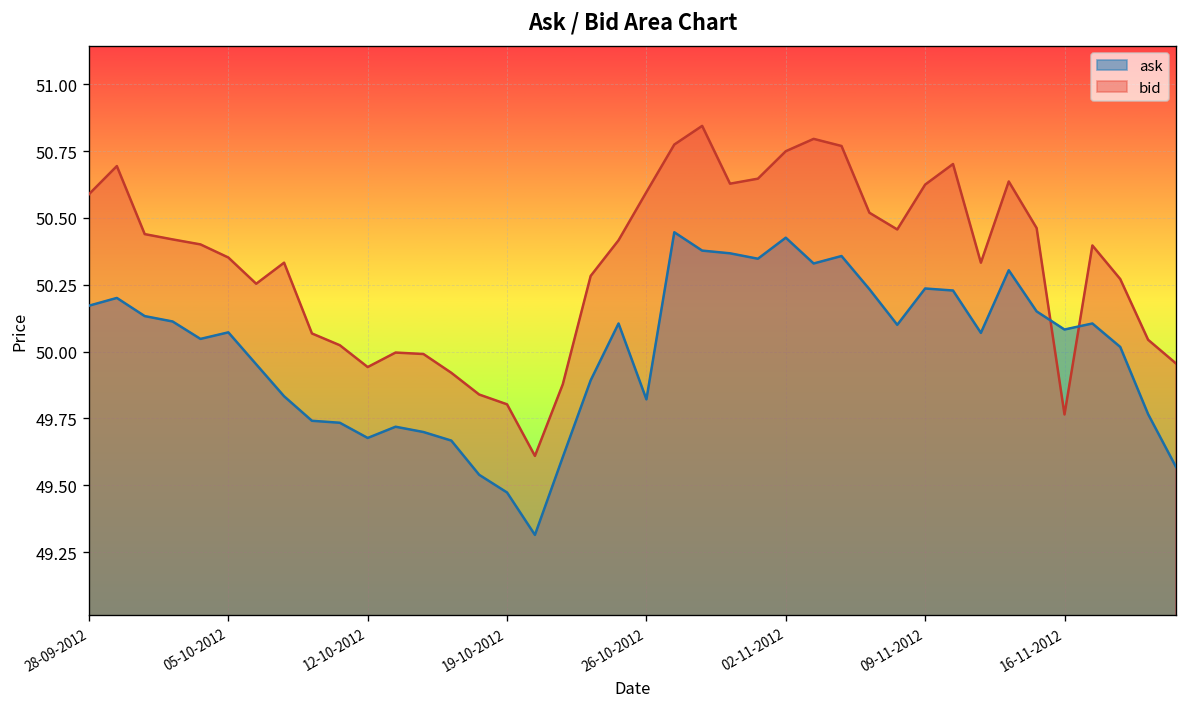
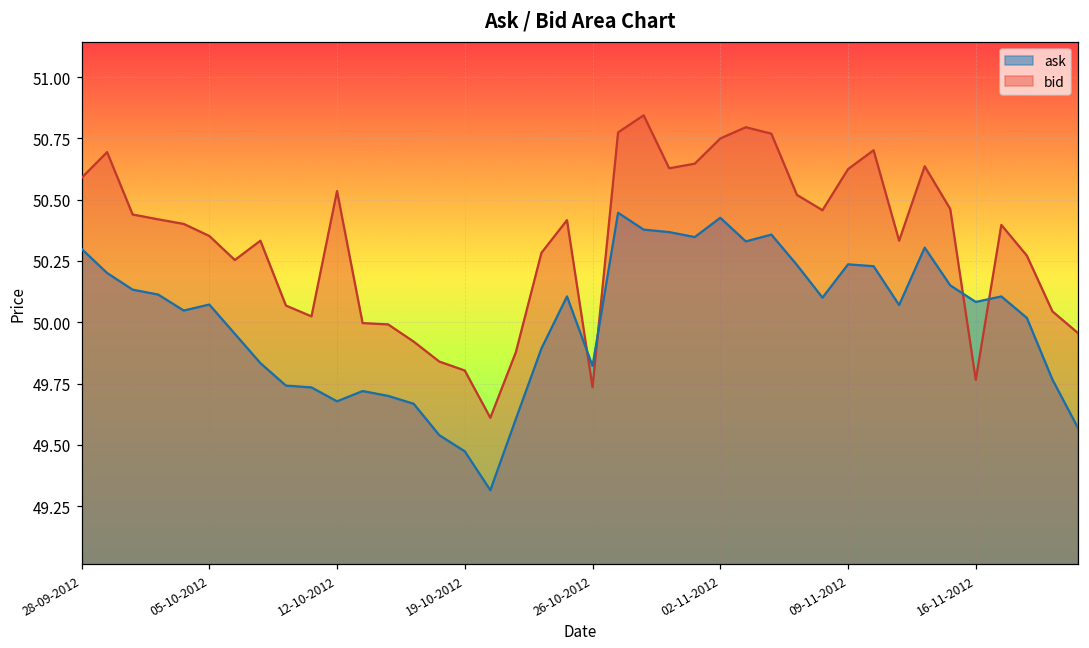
  {
    "ask": {
-     "28-09-2012": 50.17,
+     "28-09-2012": 50.30,
      "05-10-2012": 50.07,
      "12-10-2012": 49.68,
      "19-10-2012": 49.47,
      "26-10-2012": 49.82,
      "02-11-2012": 50.43,
      "09-11-2012": 50.24,
      "16-11-2012": 50.08
    },
    "bid": {
      "28-09-2012": 50.59,
      "05-10-2012": 50.35,
-     "12-10-2012": 49.94,
+     "12-10-2012": 50.54,
      "19-10-2012": 49.80,
-     "26-10-2012": 50.60,
+     "26-10-2012": 49.74,
      "02-11-2012": 50.75,
      "09-11-2012": 50.62,
      "16-11-2012": 49.77
    }
  }
